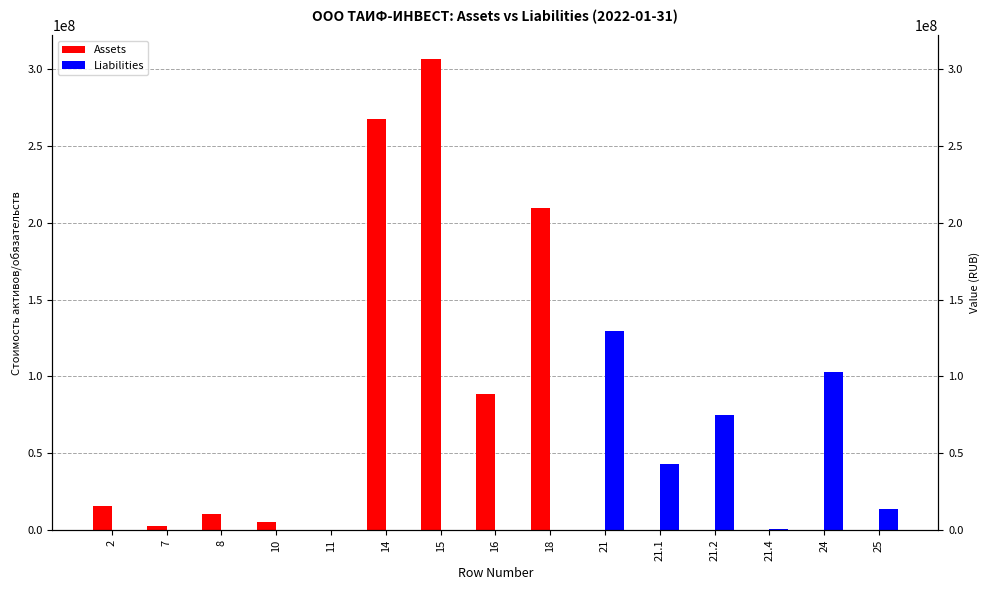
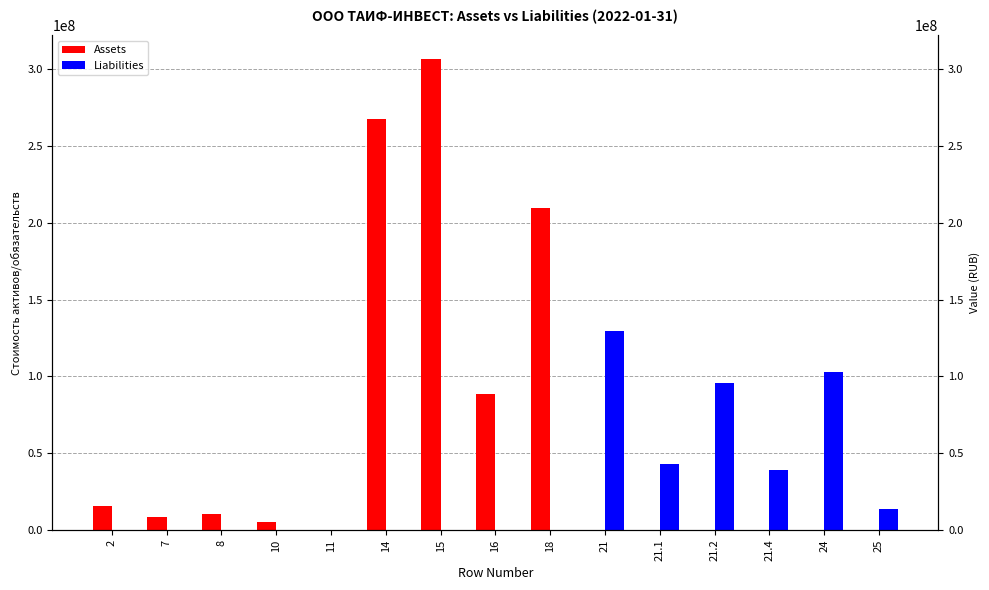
  {
    "Assets": {
      "2": 15000000,
-     "7": 3000000,
+     "7": 9000000,
      "8": 10000000,
      "10": 5000000,
      "14": 267000000,
      "15": 307000000,
      "16": 89000000,
      "18": 209000000,
      "21": 0,
      "21.1": 0,
      "21.2": 0,
      "21.4": 0,
      "24": 0,
      "25": 0
    },
    "Liabilities": {
      "2": 0,
      "7": 0,
      "8": 0,
      "10": 0,
      "11": 0,
      "14": 0,
      "15": 0,
      "16": 0,
      "18": 0,
      "21": 130000000,
      "21.1": 43000000,
-     "21.2": 75000000,
-     "21.4": 0,
+     "21.2": 96000000,
+     "21.4": 39000000,
      "24": 103000000,
      "25": 14000000
    }
  }
